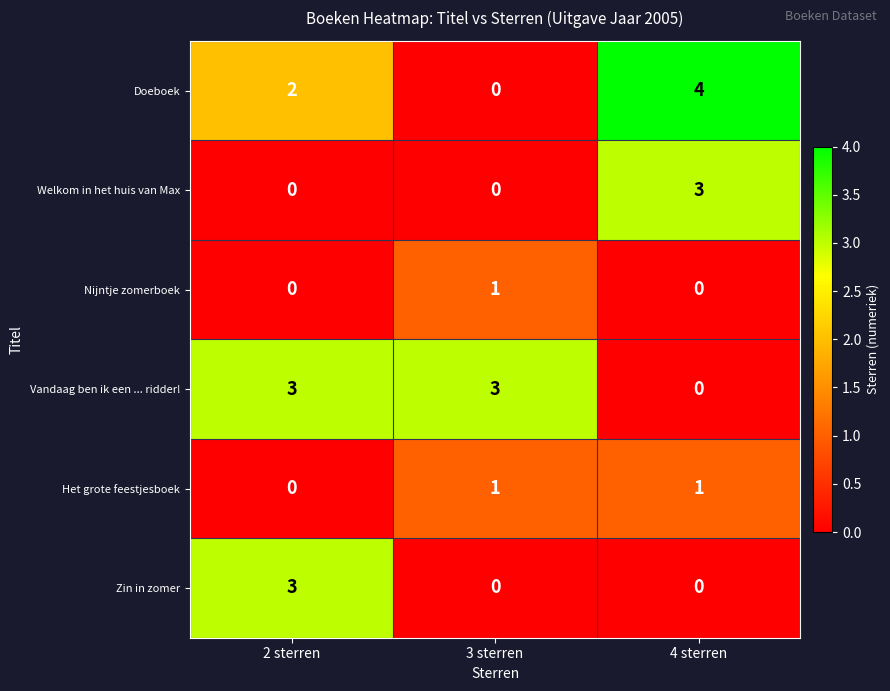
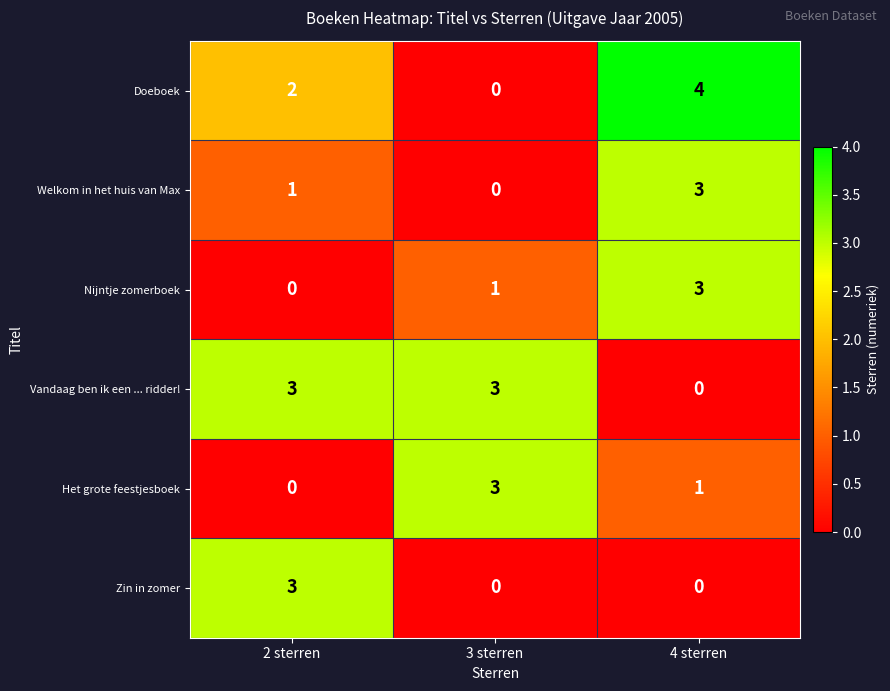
  {
    "Doeboek": {
      "2 sterren": 2,
      "3 sterren": 0,
      "4 sterren": 4
    },
    "Welkom in het huis van Max": {
-     "2 sterren": 0,
+     "2 sterren": 1,
      "3 sterren": 0,
      "4 sterren": 3
    },
    "Nijntje zomerboek": {
      "2 sterren": 0,
      "3 sterren": 1,
-     "4 sterren": 0
+     "4 sterren": 3
    },
    "Vandaag ben ik een ... ridder!": {
      "2 sterren": 3,
      "3 sterren": 3,
      "4 sterren": 0
    },
    "Het grote feestjesboek": {
      "2 sterren": 0,
-     "3 sterren": 1,
+     "3 sterren": 3,
      "4 sterren": 1
    },
    "Zin in zomer": {
      "2 sterren": 3,
      "3 sterren": 0,
      "4 sterren": 0
    }
  }
